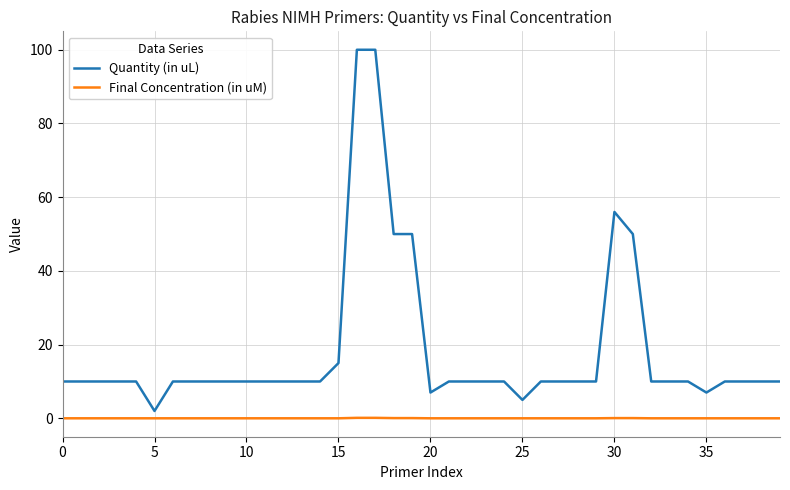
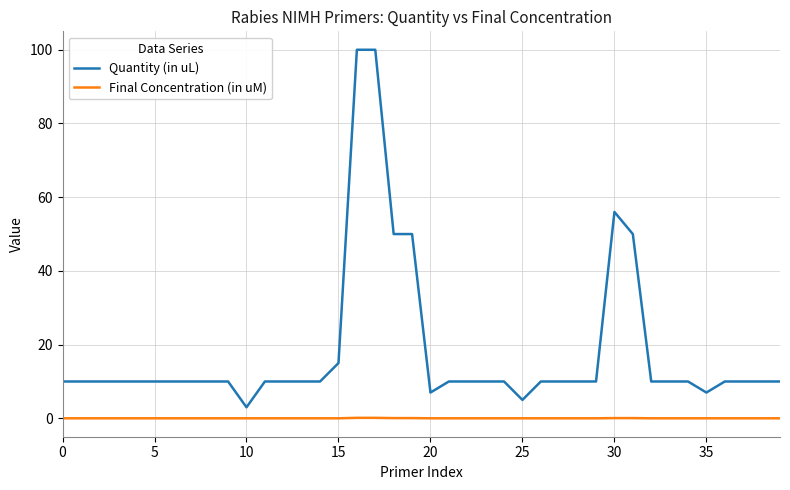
  {
    "Quantity (in uL)": {
      "0": 10,
-     "5": 2,
-     "10": 10,
+     "5": 10,
+     "10": 3,
      "15": 15,
      "20": 7,
      "25": 5,
      "30": 56,
      "35": 7
    },
    "Final Concentration (in uM)": {
      "0": 0,
      "5": 0,
      "10": 0,
      "15": 0,
      "20": 0,
      "25": 0,
      "30": 0,
      "35": 0
    }
  }
